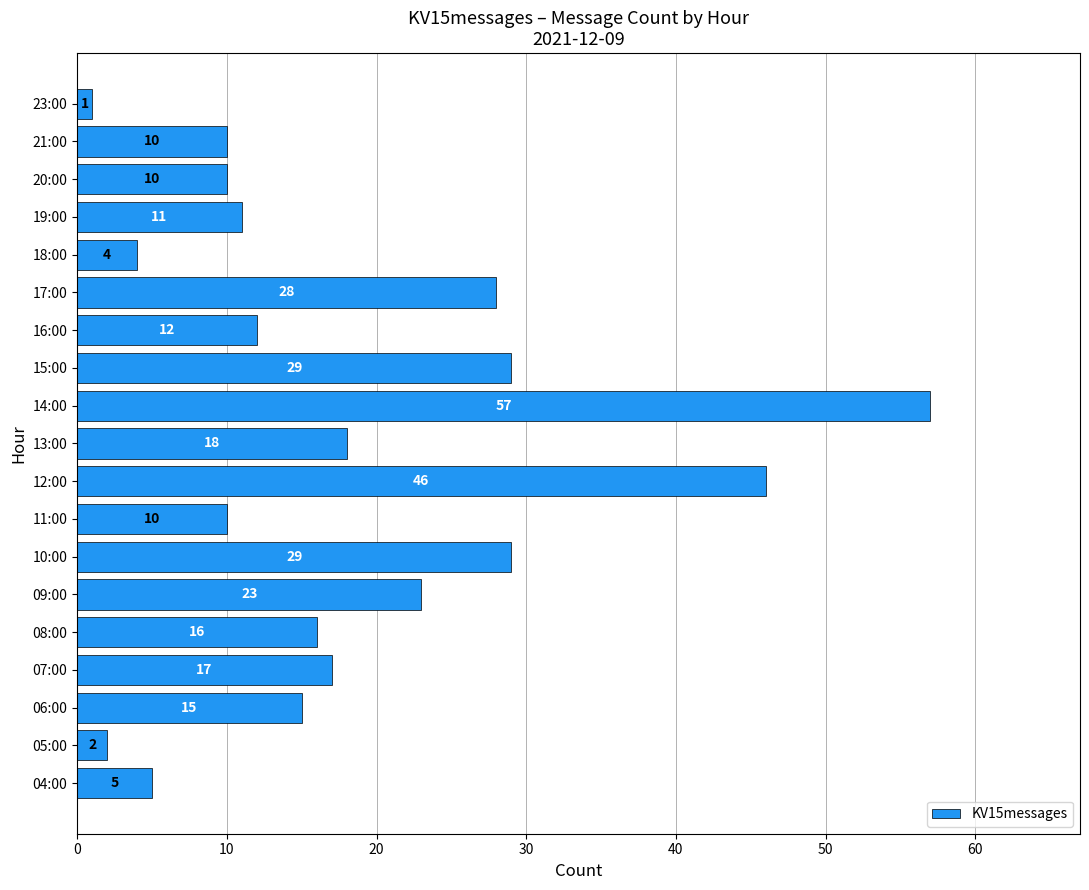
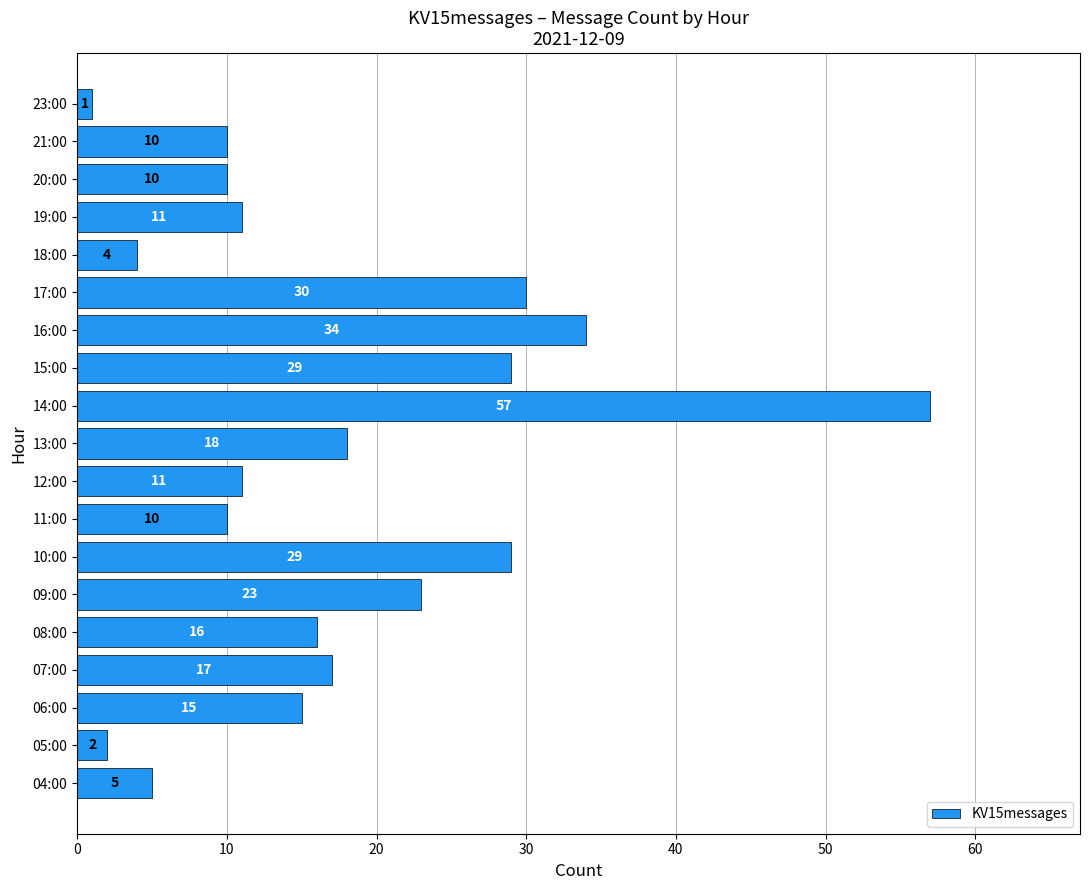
  {
    "23:00": 1,
    "21:00": 10,
    "20:00": 10,
    "19:00": 11,
    "18:00": 4,
-   "17:00": 28,
-   "16:00": 12,
+   "17:00": 30,
+   "16:00": 34,
    "15:00": 29,
    "14:00": 57,
    "13:00": 18,
-   "12:00": 46,
+   "12:00": 11,
    "11:00": 10,
    "10:00": 29,
    "09:00": 23,
    "08:00": 16,
    "07:00": 17,
    "06:00": 15,
    "05:00": 2,
    "04:00": 5
  }
